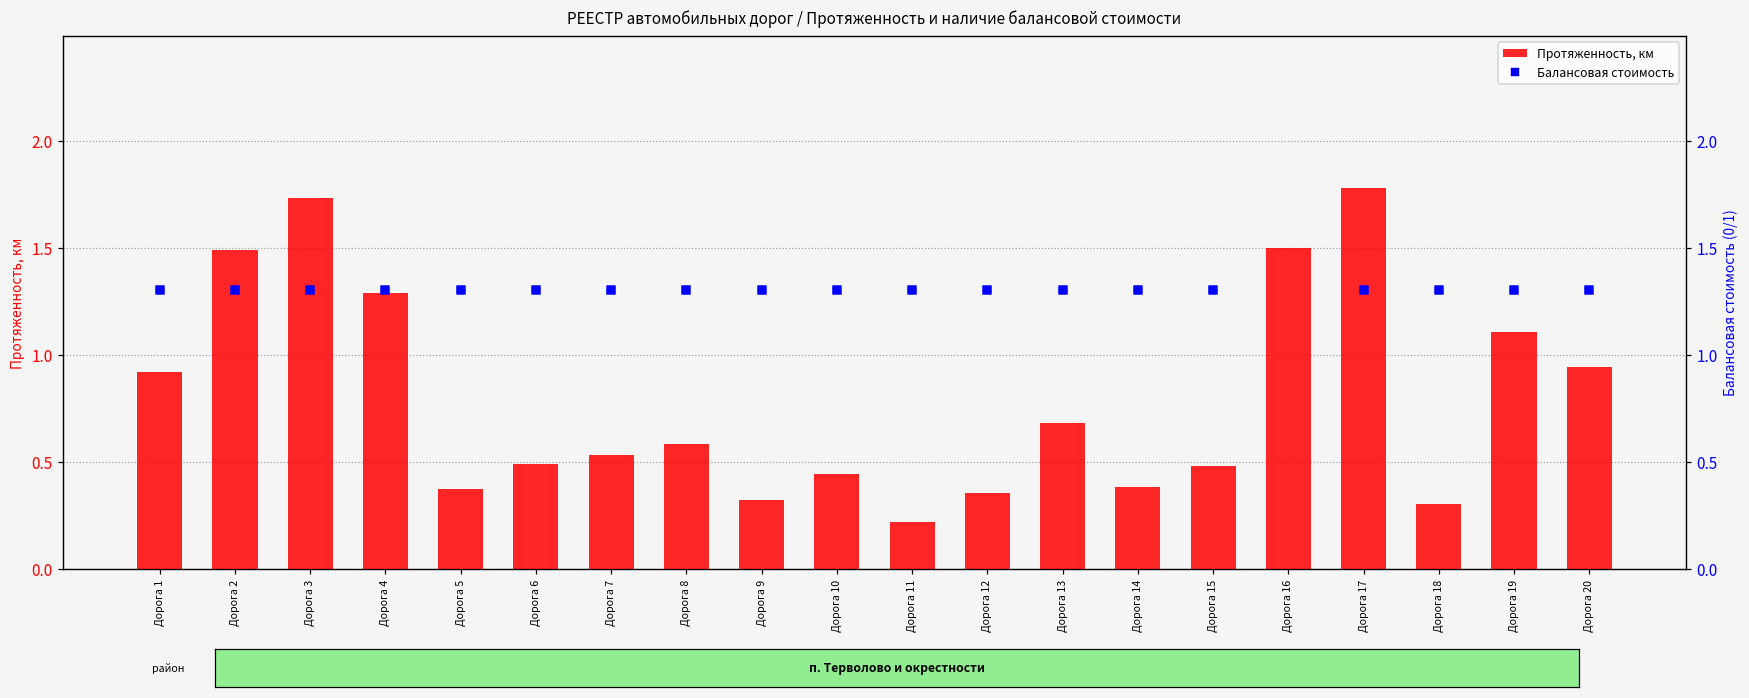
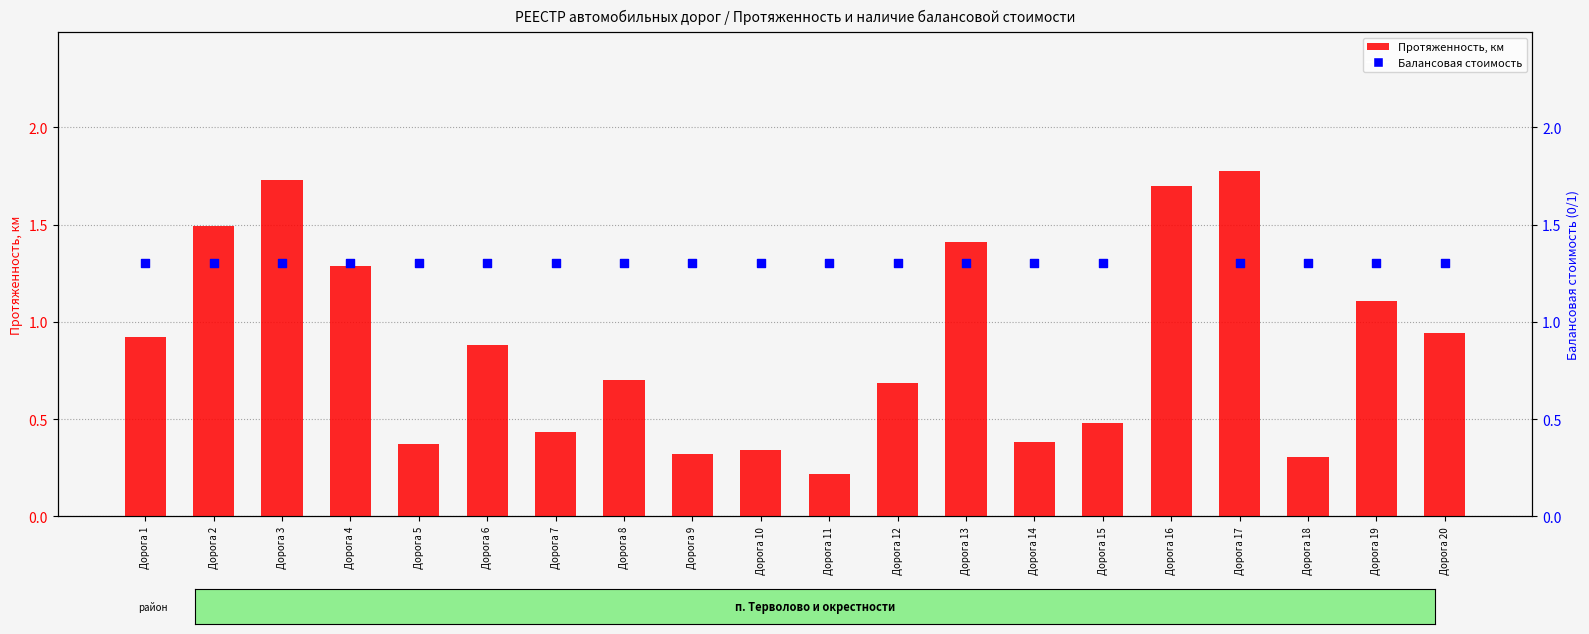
  {
    "Протяженность, км": {
      "Дорога 1": 0.92,
      "Дорога 2": 1.49,
      "Дорога 3": 1.73,
      "Дорога 4": 1.29,
      "Дорога 5": 0.37,
-     "Дорога 6": 0.49,
-     "Дорога 7": 0.53,
-     "Дорога 8": 0.58,
+     "Дорога 6": 0.88,
+     "Дорога 7": 0.43,
+     "Дорога 8": 0.70,
      "Дорога 9": 0.32,
-     "Дорога 10": 0.44,
+     "Дорога 10": 0.34,
      "Дорога 11": 0.22,
-     "Дорога 12": 0.35,
-     "Дорога 13": 0.68,
+     "Дорога 12": 0.69,
+     "Дорога 13": 1.41,
      "Дорога 14": 0.38,
      "Дорога 15": 0.48,
-     "Дорога 16": 1.5,
+     "Дорога 16": 1.7,
      "Дорога 17": 1.78,
      "Дорога 18": 0.30,
      "Дорога 19": 1.11,
      "Дорога 20": 0.94
    }
  }
